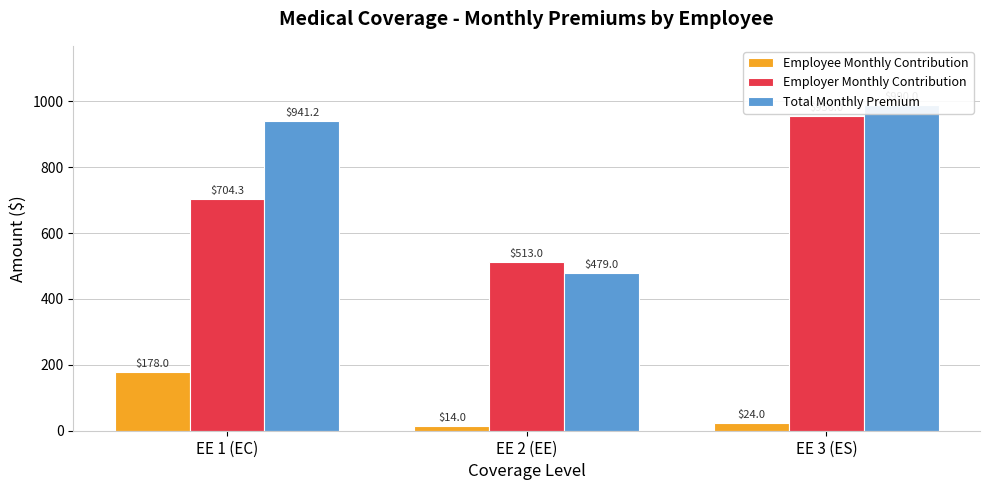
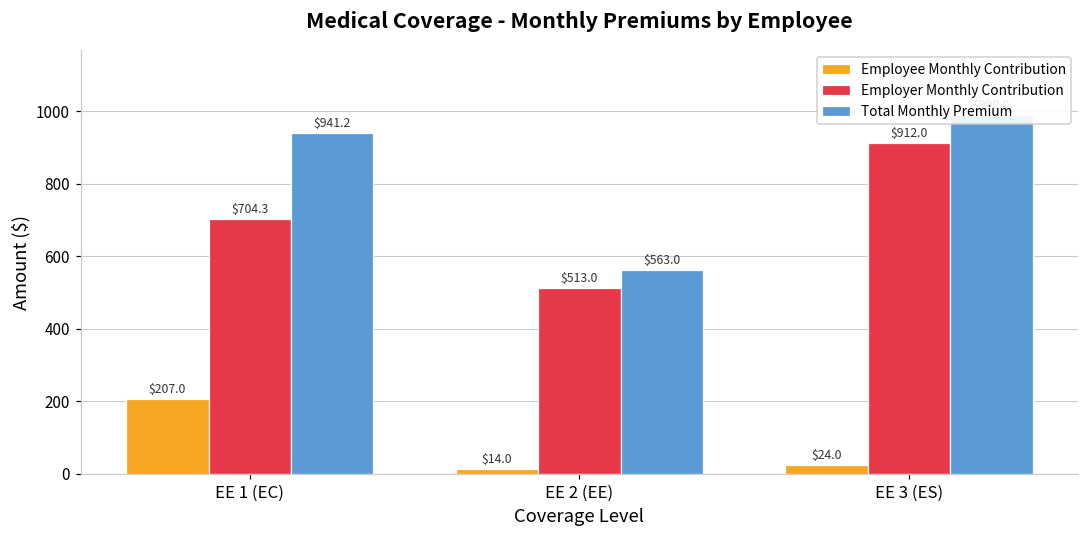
  {
    "Employee Monthly Contribution": {
-     "EE 1 (EC)": "$178.0",
+     "EE 1 (EC)": "$207.0",
      "EE 2 (EE)": "$14.0",
      "EE 3 (ES)": "$24.0"
    },
    "Employer Monthly Contribution": {
-     "EE 3 (ES)": "960"
+     "EE 3 (ES)": "910"
    },
    "Total Monthly Premium": {
      "EE 1 (EC)": "$941.2",
-     "EE 2 (EE)": "$479.0"
+     "EE 2 (EE)": "$563.0"
    }
  }
